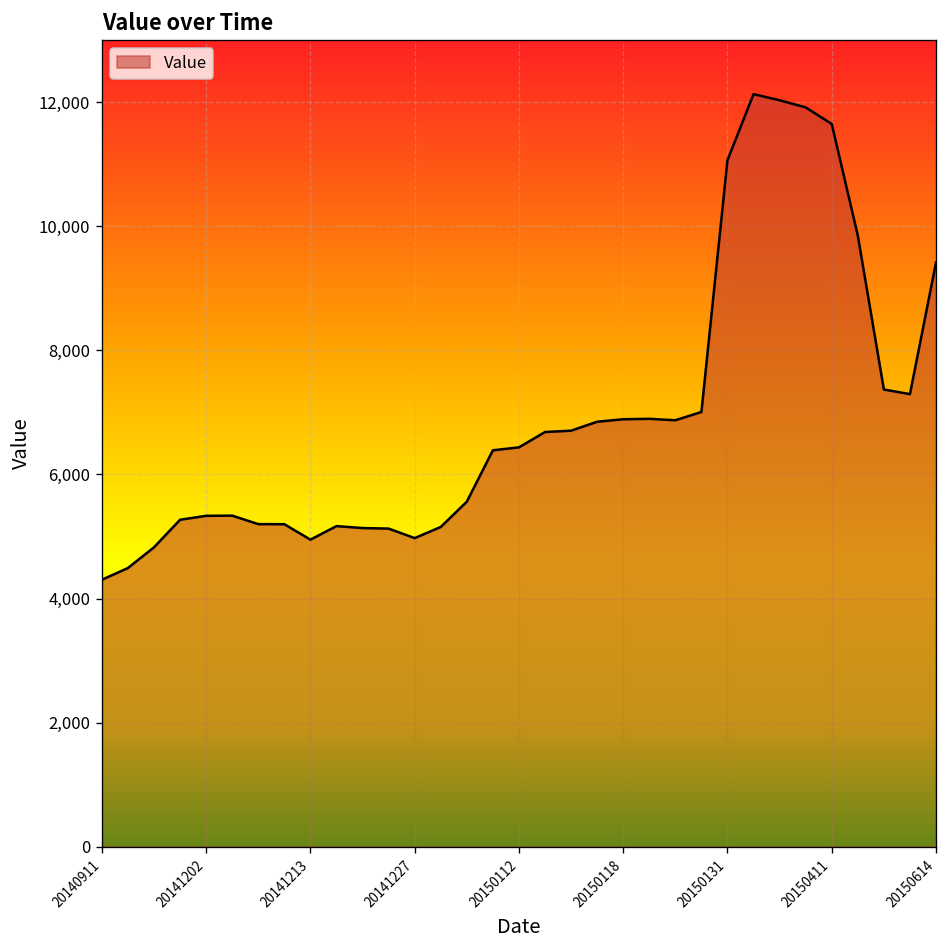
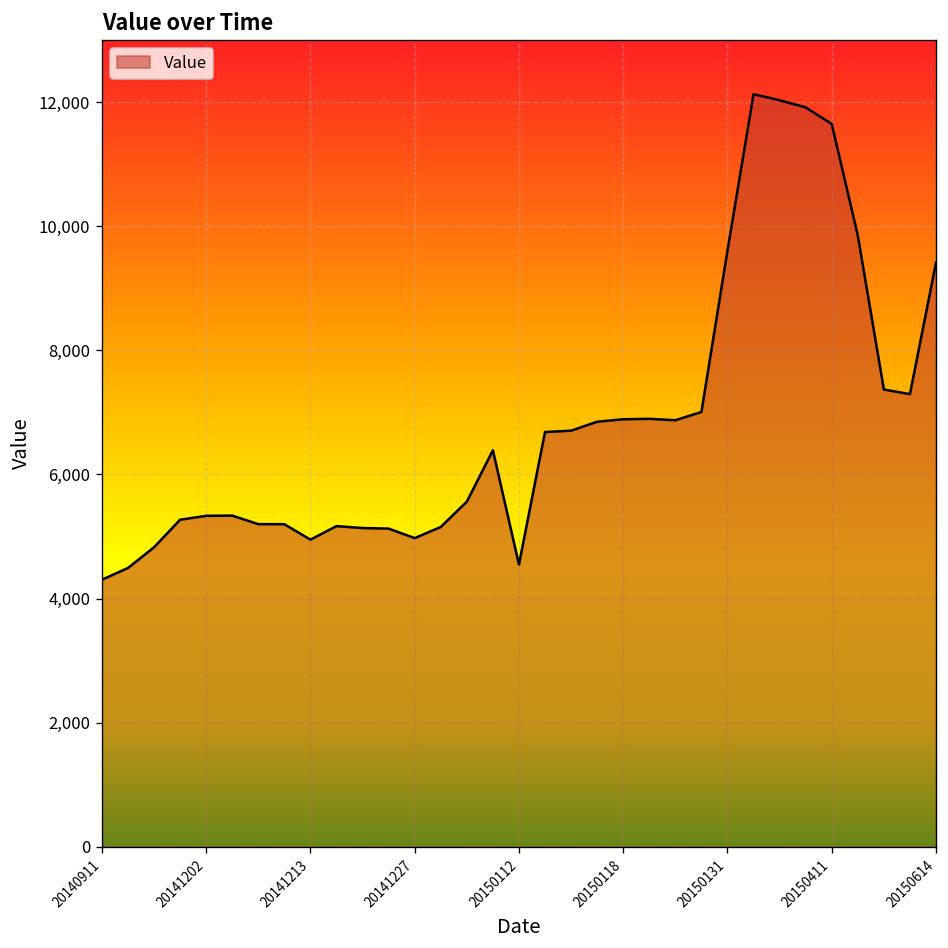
  {
    "20140911": "4,300",
    "20141213": "4,900",
-   "20150112": "6,400",
+   "20150112": "4,500",
    "20150118": "6,900",
-   "20150131": "11,100",
+   "20150131": "9,600",
    "20150411": "11,600",
    "20150614": "9,400"
  }
